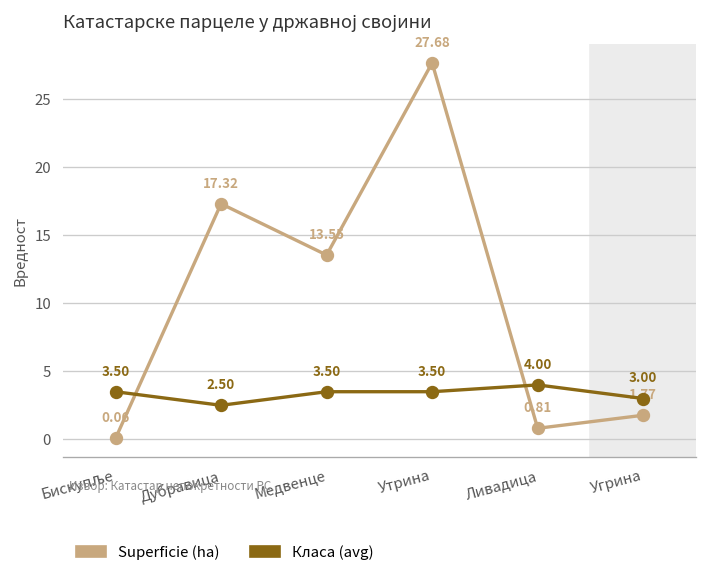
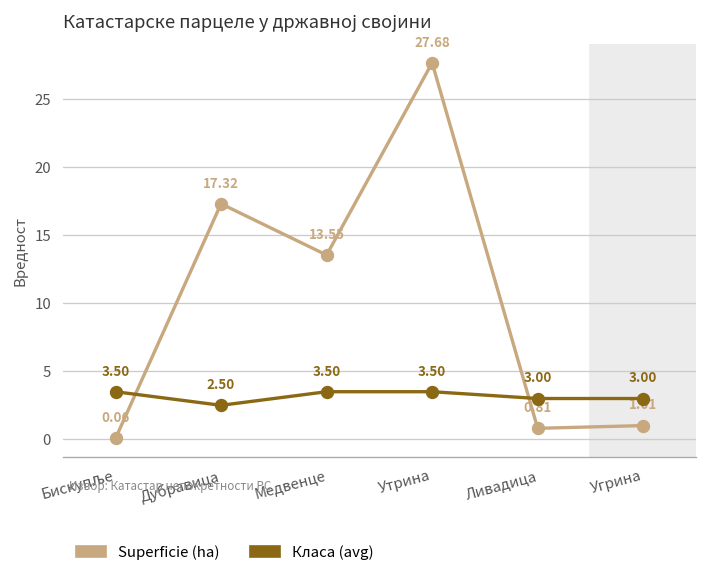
  {
    "Superficie (ha)": {
      "Бискупље": 0.06,
      "Дубравица": 17.32,
      "Медвенце": 13.55,
      "Утрина": 27.68,
      "Ливадица": 0.81,
-     "Угрина": 1.77
+     "Угрина": 1.01
    },
    "Класа (avg)": {
      "Бискупље": 3.50,
      "Дубравица": 2.50,
      "Медвенце": 3.50,
      "Утрина": 3.50,
-     "Ливадица": 4.00,
+     "Ливадица": 3.00,
      "Угрина": 3.00
    }
  }
